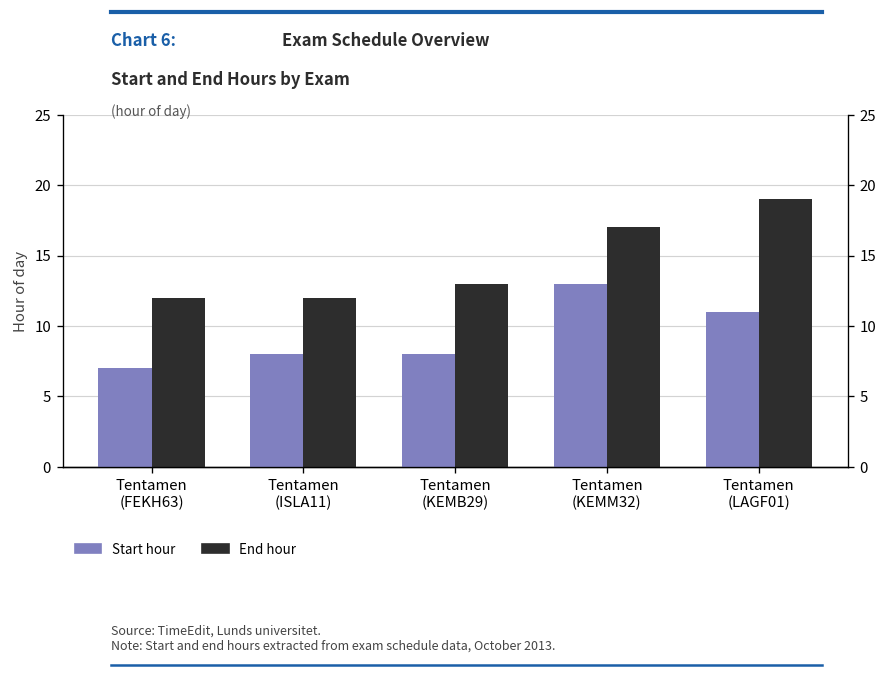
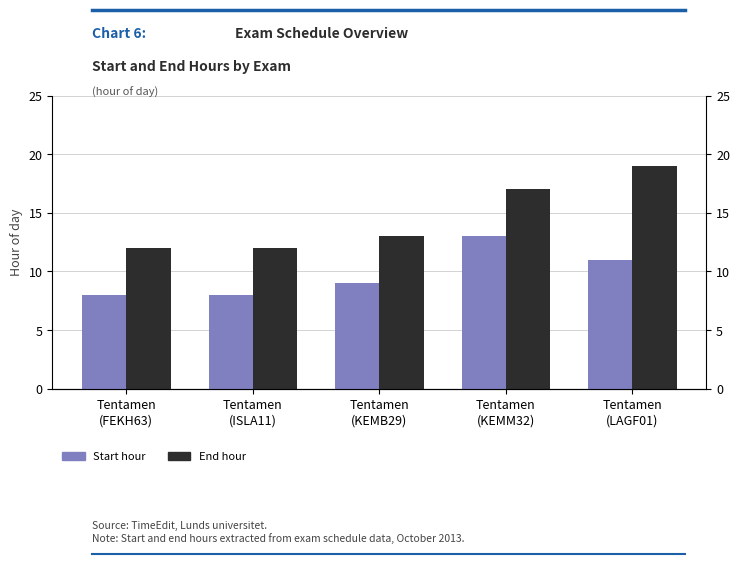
  {
    "Start hour": {
-     "Tentamen (FEKH63)": 7,
+     "Tentamen (FEKH63)": 8,
      "Tentamen (ISLA11)": 8,
-     "Tentamen (KEMB29)": 8,
+     "Tentamen (KEMB29)": 9,
      "Tentamen (KEMM32)": 13,
      "Tentamen (LAGF01)": 11
    },
    "End hour": {
      "Tentamen (FEKH63)": 12,
      "Tentamen (ISLA11)": 12,
      "Tentamen (KEMB29)": 13,
      "Tentamen (KEMM32)": 17,
      "Tentamen (LAGF01)": 19
    }
  }
